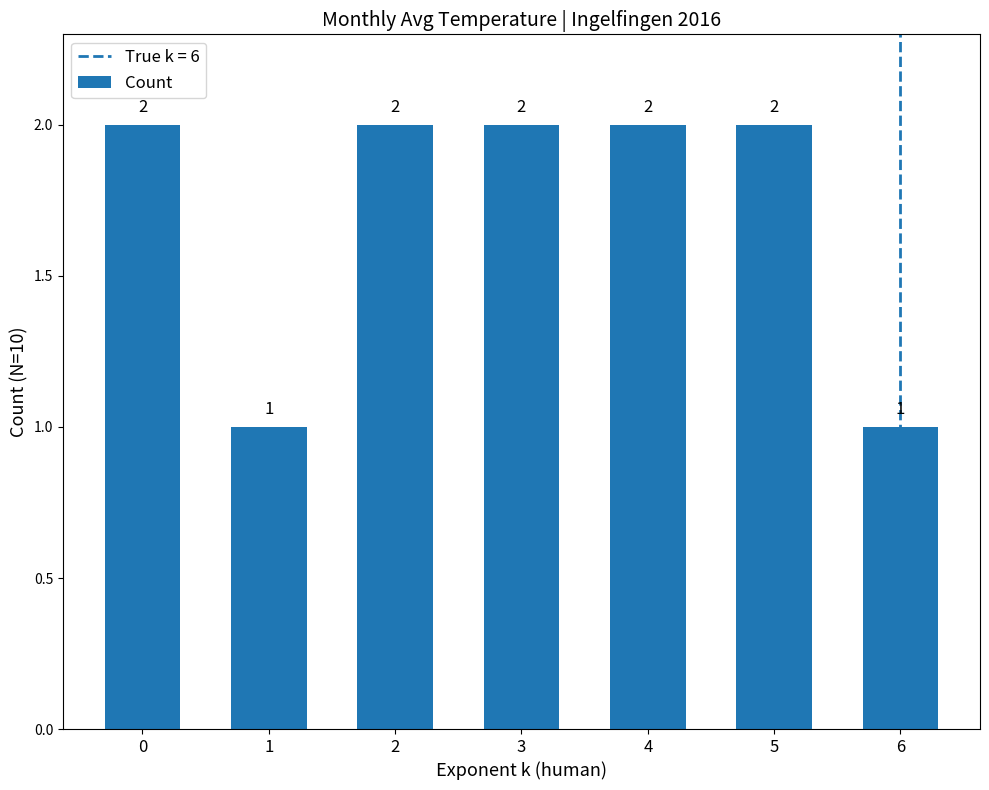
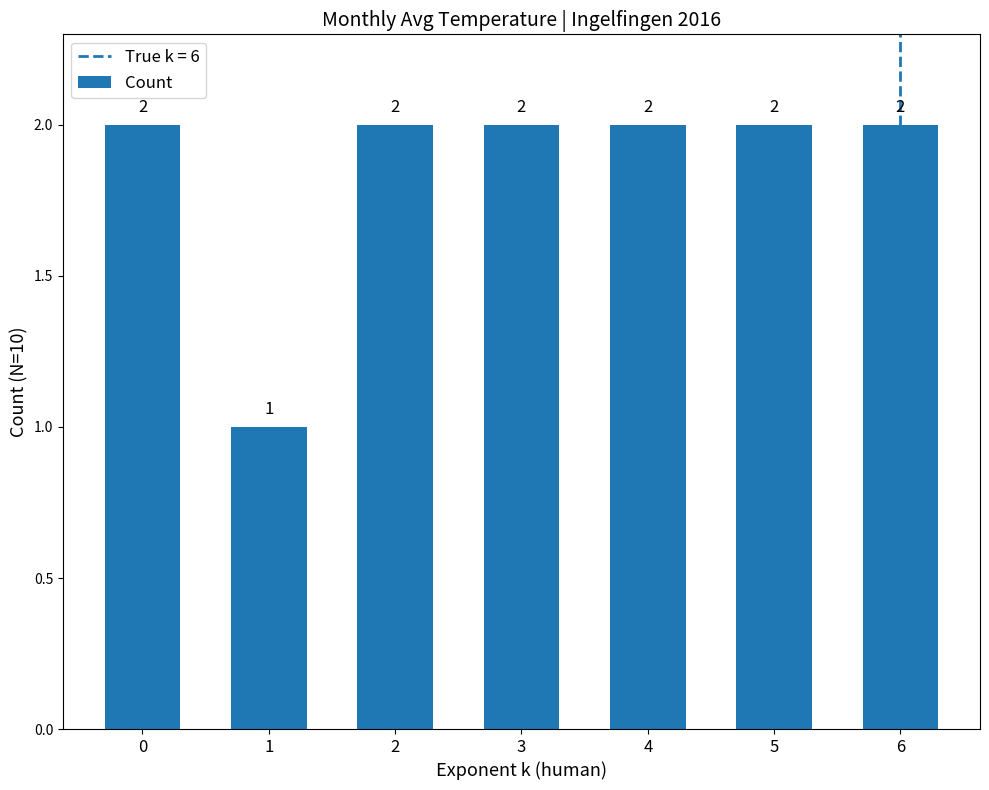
  {
    "0": 2,
    "1": 1,
    "2": 2,
    "3": 2,
    "4": 2,
    "5": 2,
-   "6": 1
+   "6": 2
  }
